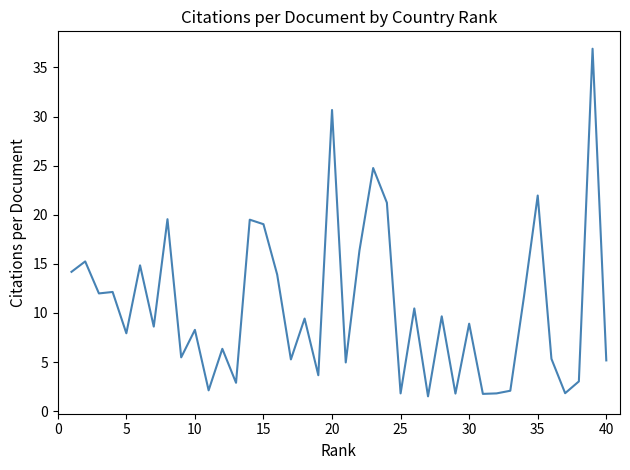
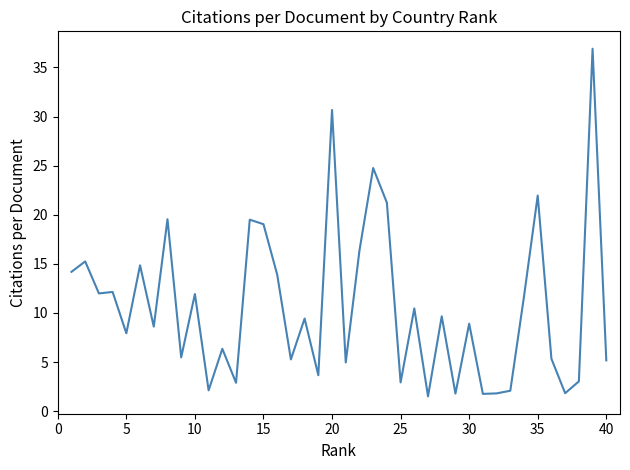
  {
    "5": 8,
-   "10": 8,
+   "10": 12,
    "15": 19,
    "20": 31,
-   "25": 2,
+   "25": 3,
    "30": 9,
    "35": 22,
    "40": 5
  }
